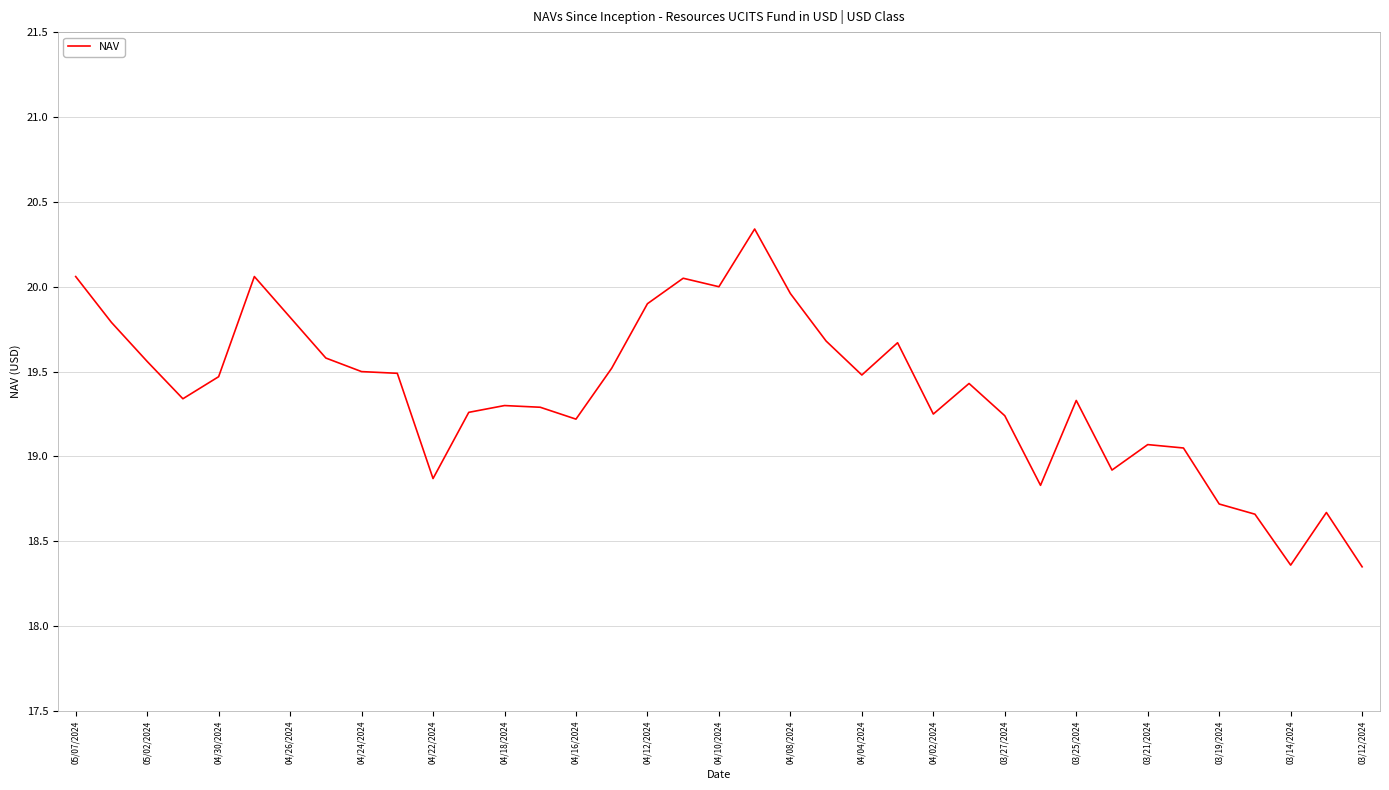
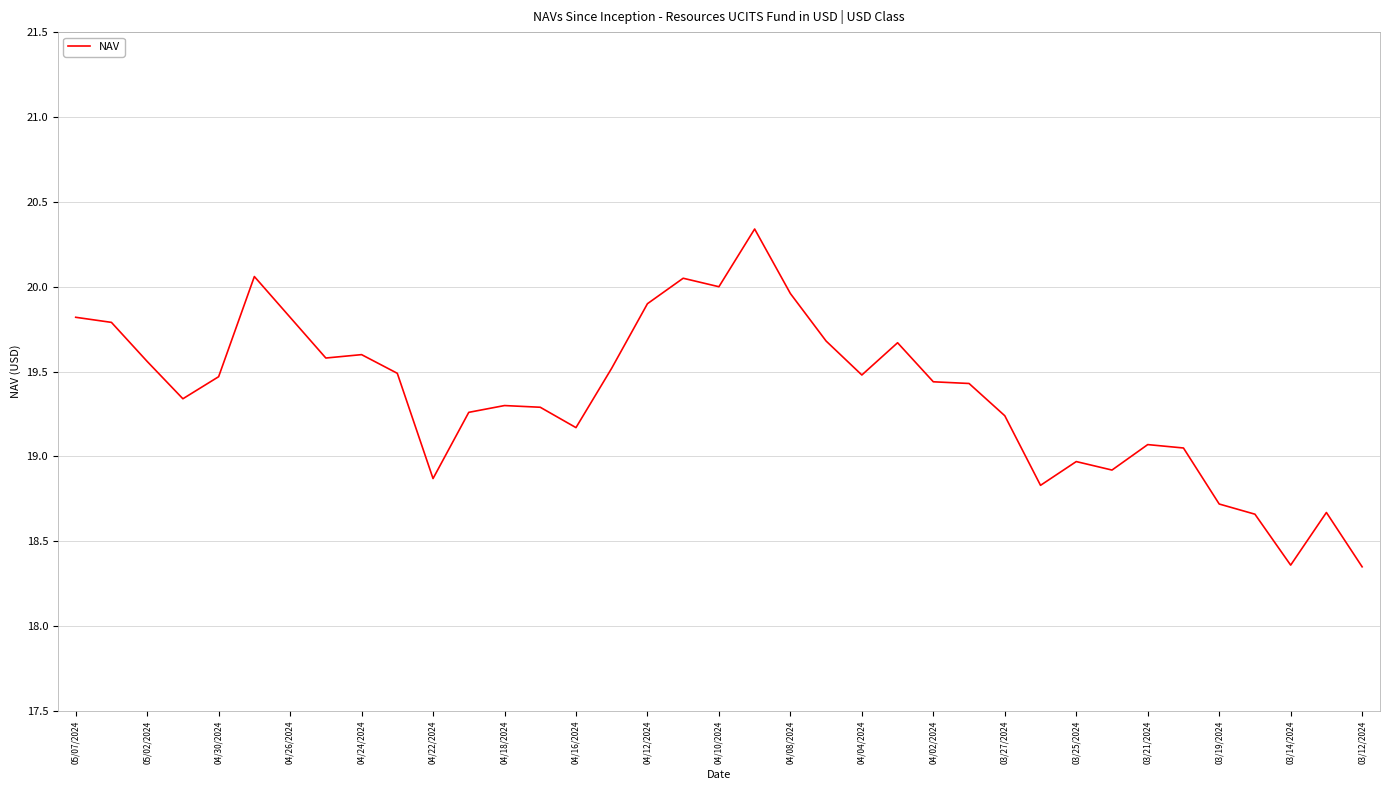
  {
-   "05/07/2024": 20.06,
+   "05/07/2024": 19.82,
    "05/02/2024": 19.56,
    "04/30/2024": 19.47,
    "04/26/2024": 19.82,
-   "04/24/2024": 19.5,
+   "04/24/2024": 19.6,
    "04/22/2024": 18.87,
    "04/18/2024": 19.30,
-   "04/16/2024": 19.22,
+   "04/16/2024": 19.17,
    "04/12/2024": 19.90,
    "04/10/2024": 20.00,
    "04/08/2024": 19.96,
    "04/04/2024": 19.48,
-   "04/02/2024": 19.25,
+   "04/02/2024": 19.44,
    "03/27/2024": 19.24,
-   "03/25/2024": 19.33,
+   "03/25/2024": 18.97,
    "03/21/2024": 19.07,
    "03/19/2024": 18.72,
    "03/14/2024": 18.36,
    "03/12/2024": 18.35
  }
